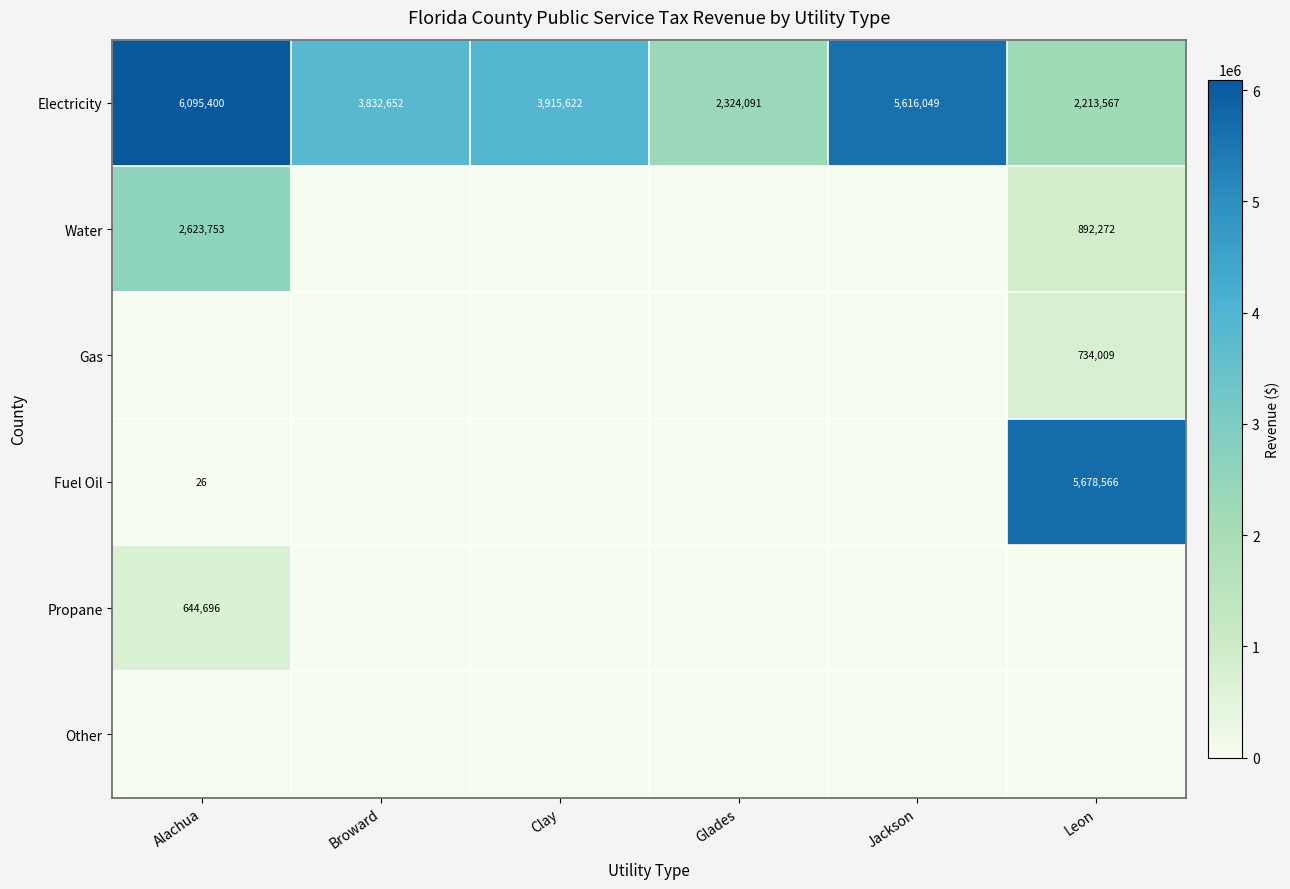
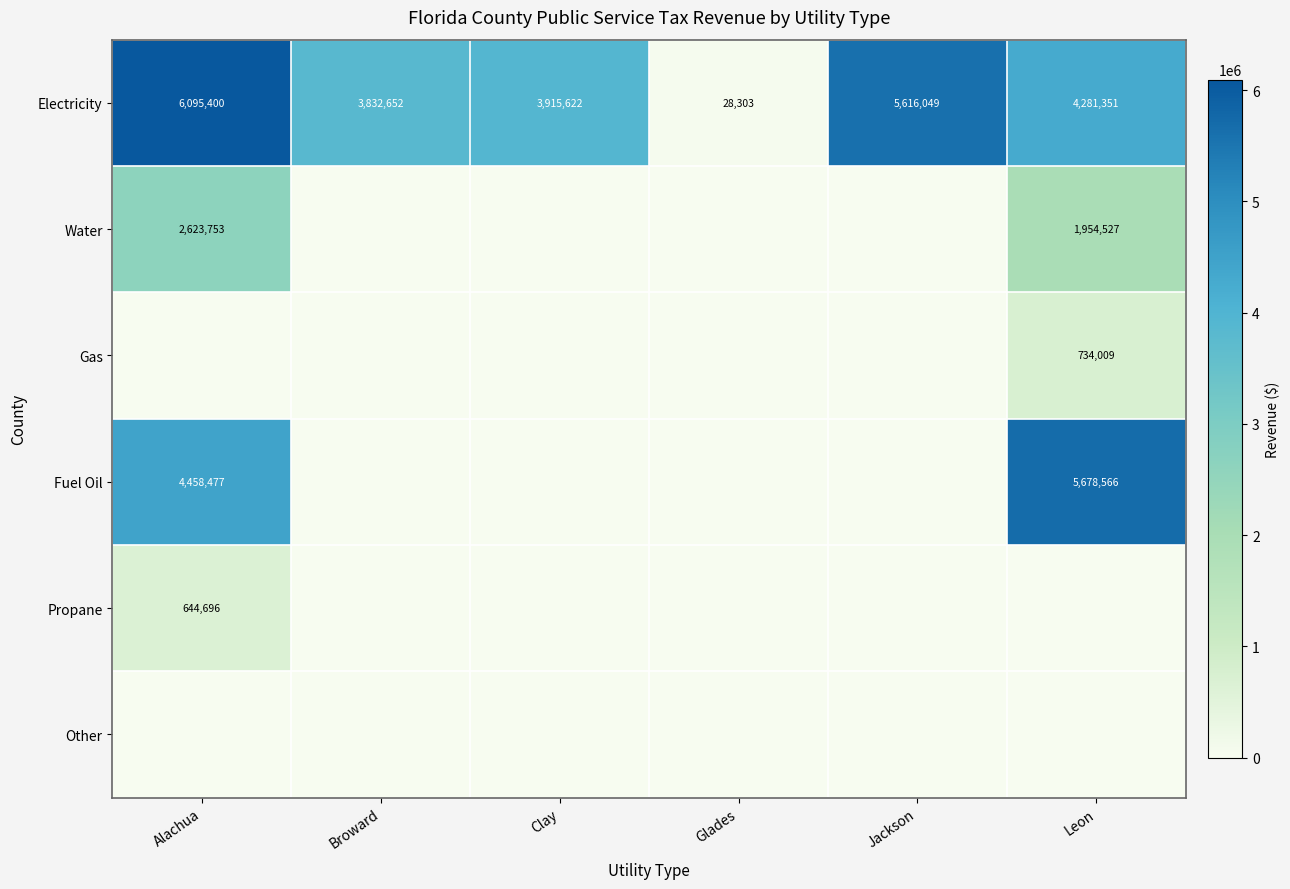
  {
    "Electricity": {
      "Alachua": "6,095,400",
      "Broward": "3,832,652",
      "Clay": "3,915,622",
-     "Glades": "2,324,091",
+     "Glades": "28,303",
      "Jackson": "5,616,049",
-     "Leon": "2,213,567"
+     "Leon": "4,281,351"
    },
    "Water": {
      "Alachua": "2,623,753",
-     "Leon": "892,272"
+     "Leon": "1,954,527"
    },
    "Gas": {
      "Leon": "734,009"
    },
    "Fuel Oil": {
-     "Alachua": "26",
+     "Alachua": "4,458,477",
      "Leon": "5,678,566"
    },
    "Propane": {
      "Alachua": "644,696"
    }
  }
